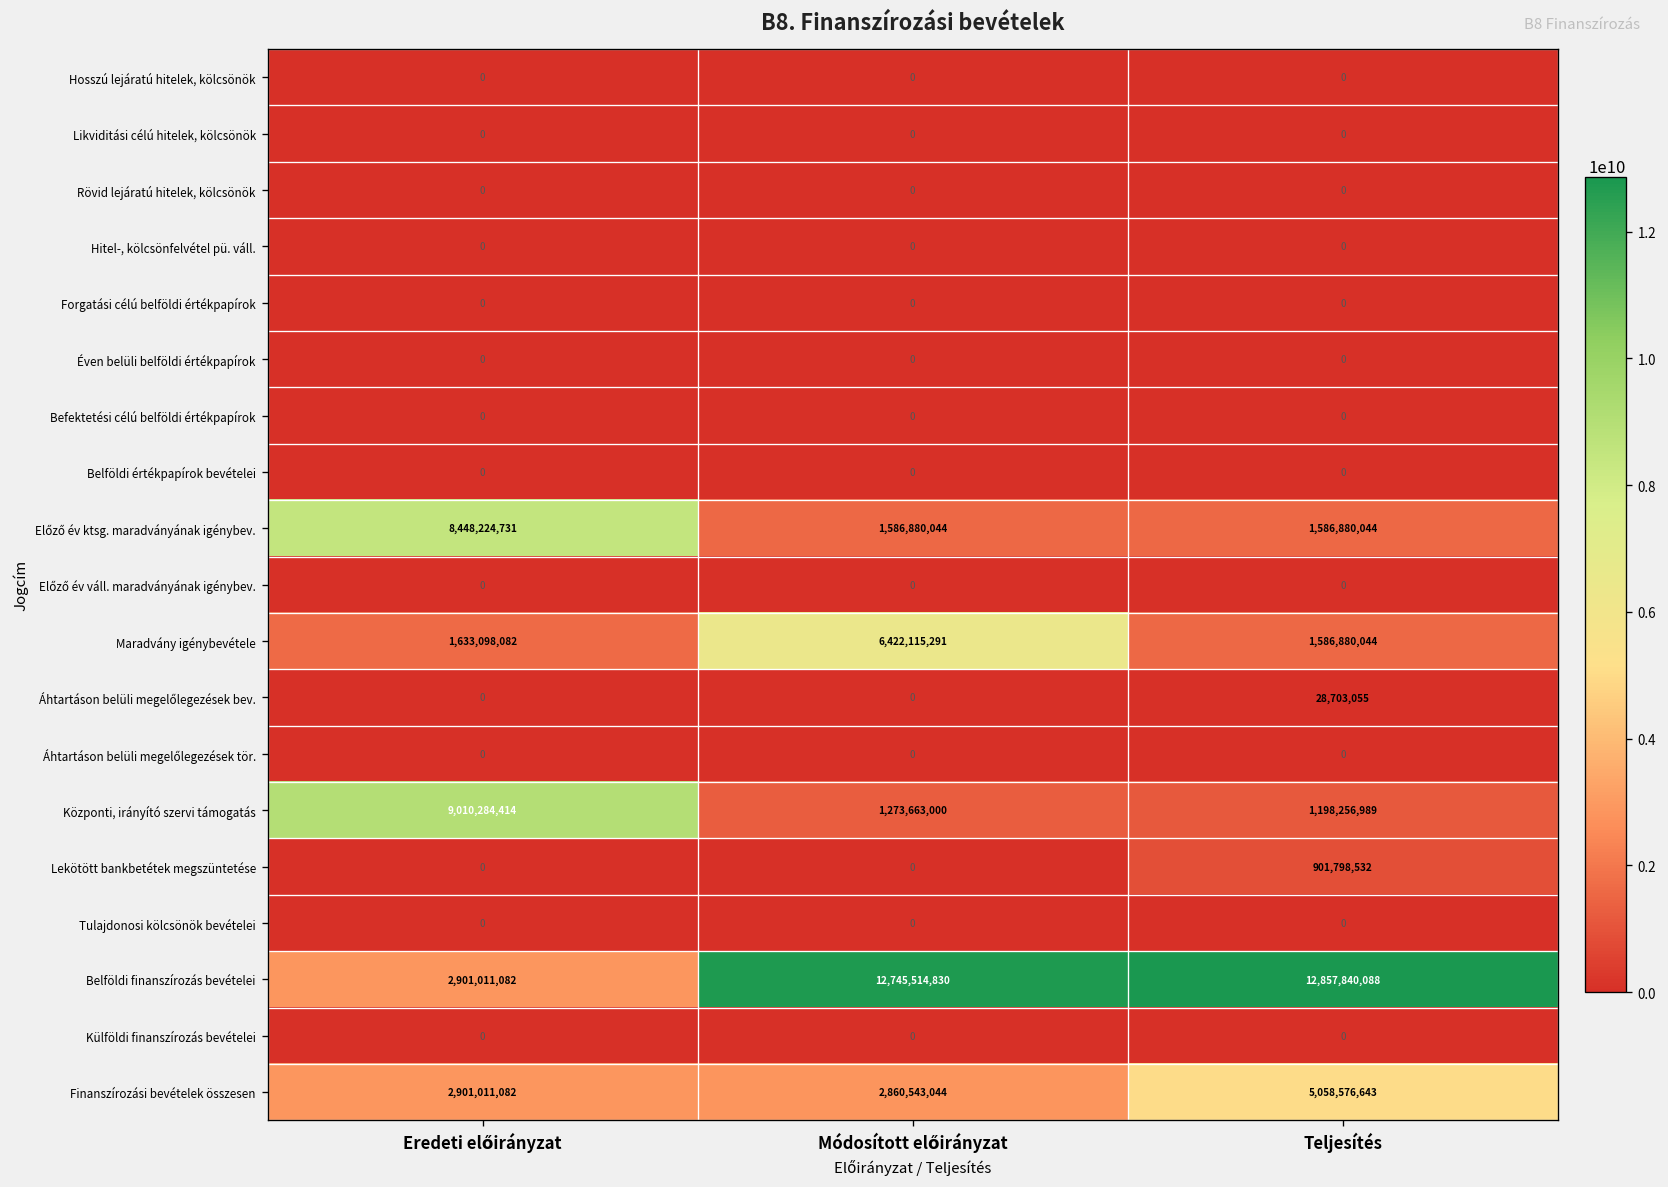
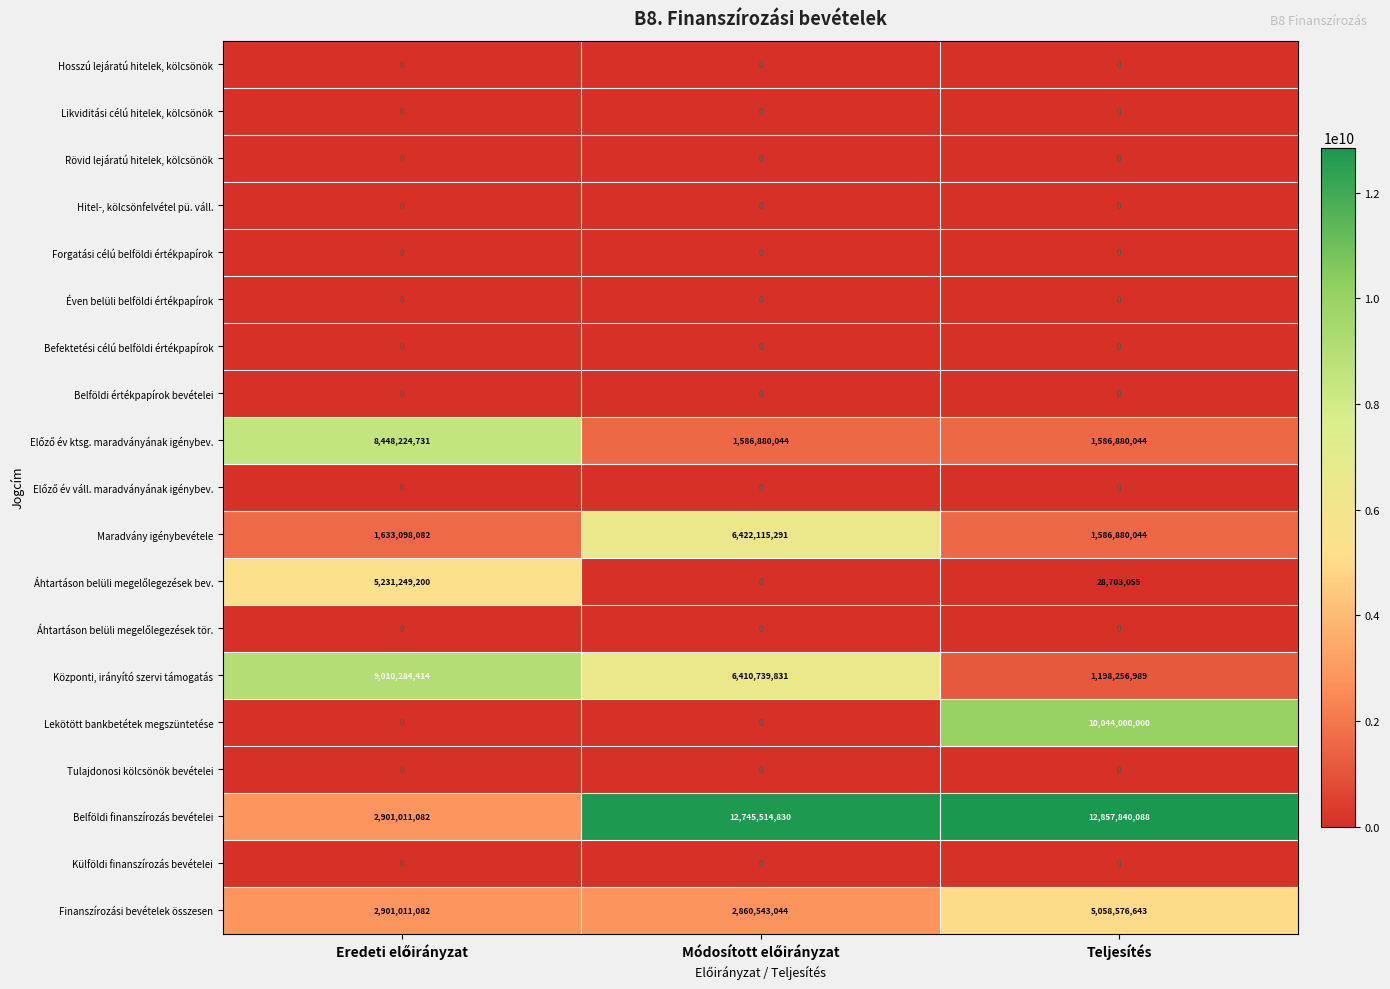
  {
    "Hosszú lejáratú hitelek, kölcsönök": {
      "Eredeti előirányzat": "0",
      "Módosított előirányzat": "0",
      "Teljesítés": "0"
    },
    "Likviditási célú hitelek, kölcsönök": {
      "Eredeti előirányzat": "0",
      "Módosított előirányzat": "0",
      "Teljesítés": "0"
    },
    "Rövid lejáratú hitelek, kölcsönök": {
      "Eredeti előirányzat": "0",
      "Módosított előirányzat": "0",
      "Teljesítés": "0"
    },
    "Hitel-, kölcsönfelvétel pü. váll.": {
      "Eredeti előirányzat": "0",
      "Módosított előirányzat": "0",
      "Teljesítés": "0"
    },
    "Forgatási célú belföldi értékpapírok": {
      "Eredeti előirányzat": "0",
      "Módosított előirányzat": "0",
      "Teljesítés": "0"
    },
    "Éven belüli belföldi értékpapírok": {
      "Eredeti előirányzat": "0",
      "Módosított előirányzat": "0",
      "Teljesítés": "0"
    },
    "Befektetési célú belföldi értékpapírok": {
      "Eredeti előirányzat": "0",
      "Módosított előirányzat": "0",
      "Teljesítés": "0"
    },
    "Belföldi értékpapírok bevételei": {
      "Eredeti előirányzat": "0",
      "Módosított előirányzat": "0",
      "Teljesítés": "0"
    },
    "Előző év ktsg. maradványának igénybev.": {
      "Eredeti előirányzat": "8,448,224,731",
      "Módosított előirányzat": "1,586,880,044",
      "Teljesítés": "1,586,880,044"
    },
    "Előző év váll. maradványának igénybev.": {
      "Eredeti előirányzat": "0",
      "Módosított előirányzat": "0",
      "Teljesítés": "0"
    },
    "Maradvány igénybevétele": {
      "Eredeti előirányzat": "1,633,098,082",
      "Módosított előirányzat": "6,422,115,291",
      "Teljesítés": "1,586,880,044"
    },
    "Áhtartáson belüli megelőlegezések bev.": {
-     "Eredeti előirányzat": "0",
+     "Eredeti előirányzat": "5,231,249,200",
      "Módosított előirányzat": "0",
      "Teljesítés": "28,703,055"
    },
    "Áhtartáson belüli megelőlegezések tör.": {
      "Eredeti előirányzat": "0",
      "Módosított előirányzat": "0",
      "Teljesítés": "0"
    },
    "Központi, irányító szervi támogatás": {
      "Eredeti előirányzat": "9,010,284,414",
-     "Módosított előirányzat": "1,273,663,000",
+     "Módosított előirányzat": "6,410,739,831",
      "Teljesítés": "1,198,256,989"
    },
    "Lekötött bankbetétek megszüntetése": {
      "Eredeti előirányzat": "0",
      "Módosított előirányzat": "0",
-     "Teljesítés": "901,798,532"
+     "Teljesítés": "10,044,000,000"
    },
    "Tulajdonosi kölcsönök bevételei": {
      "Eredeti előirányzat": "0",
      "Módosított előirányzat": "0",
      "Teljesítés": "0"
    },
    "Belföldi finanszírozás bevételei": {
      "Eredeti előirányzat": "2,901,011,082",
      "Módosított előirányzat": "12,745,514,830",
      "Teljesítés": "12,857,840,088"
    },
    "Külföldi finanszírozás bevételei": {
      "Eredeti előirányzat": "0",
      "Módosított előirányzat": "0",
      "Teljesítés": "0"
    },
    "Finanszírozási bevételek összesen": {
      "Eredeti előirányzat": "2,901,011,082",
      "Módosított előirányzat": "2,860,543,044",
      "Teljesítés": "5,058,576,643"
    }
  }
